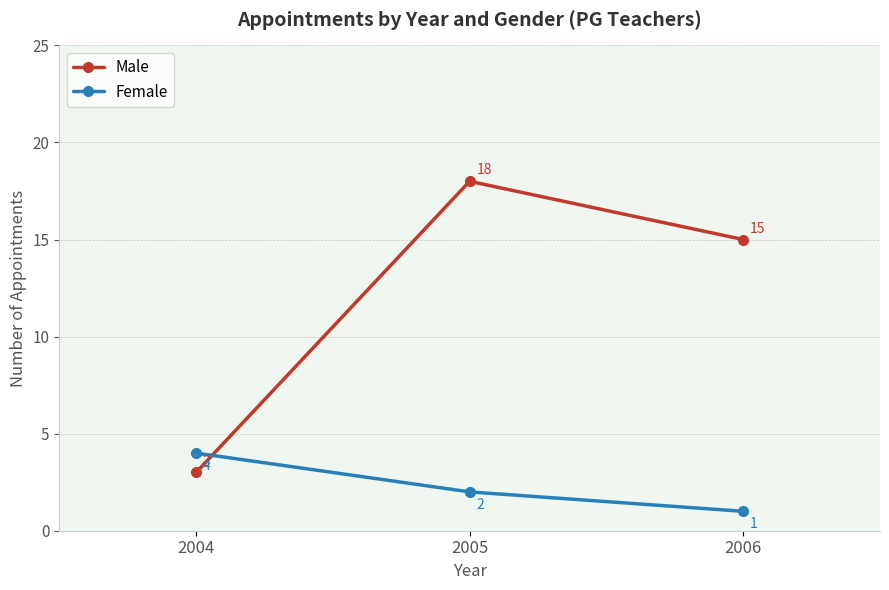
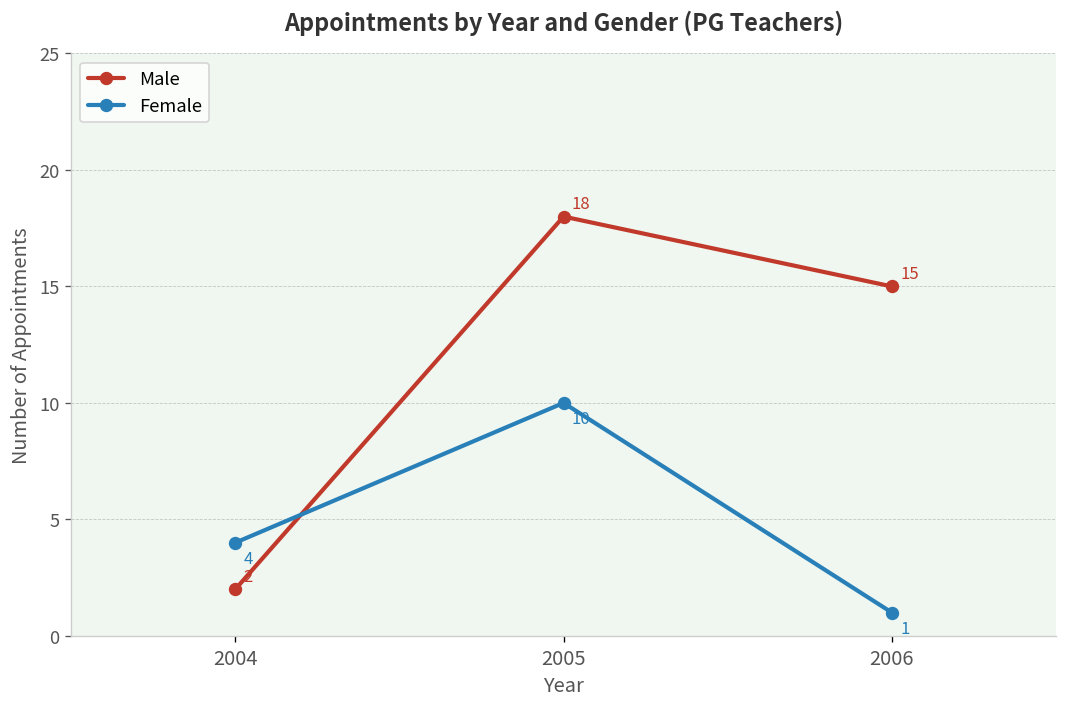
  {
    "Male": {
-     "2004": 3,
+     "2004": 2,
      "2005": 18,
      "2006": 15
    },
    "Female": {
      "2004": 4,
-     "2005": 2,
+     "2005": 10,
      "2006": 1
    }
  }
